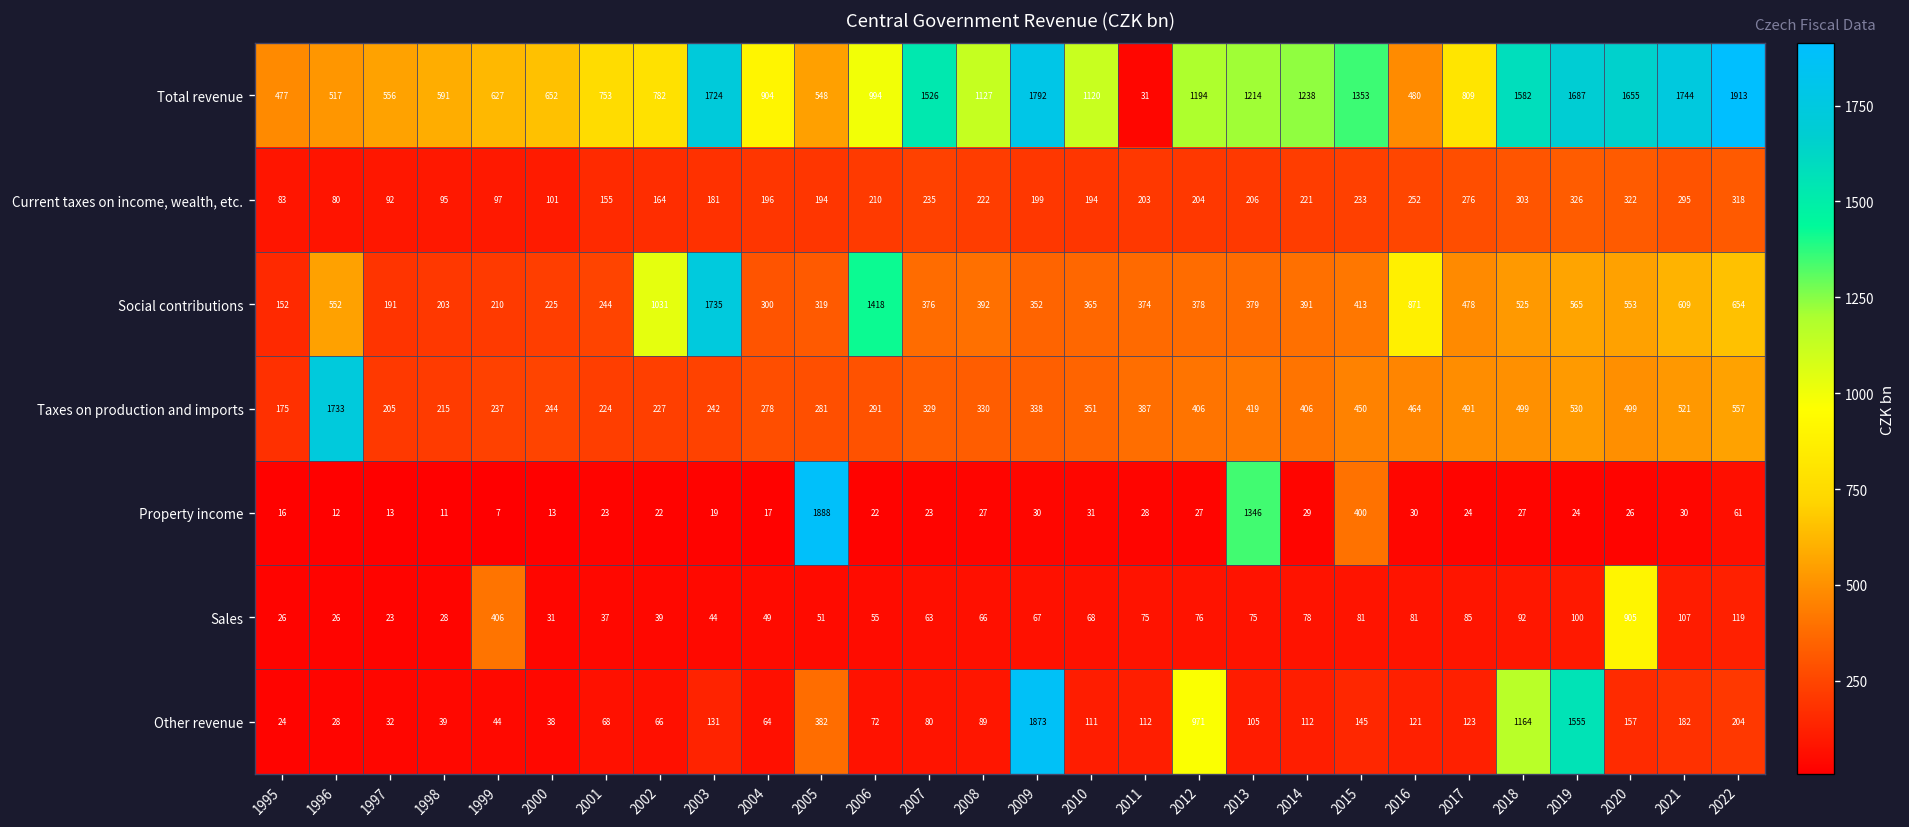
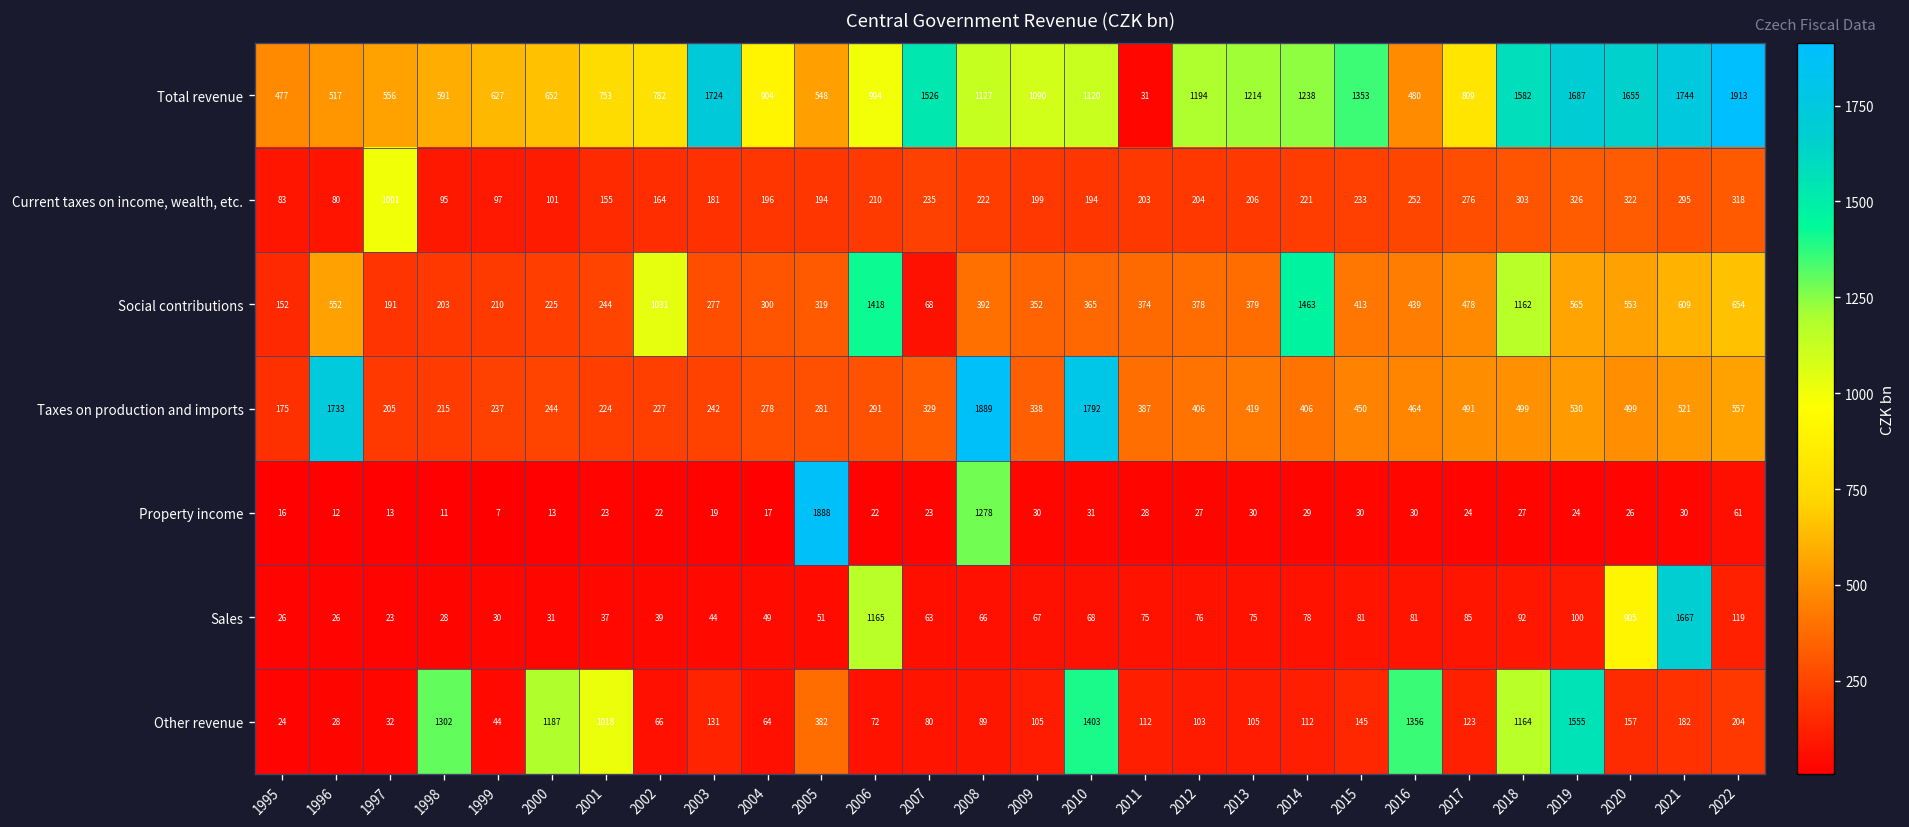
  {
    "Total revenue": {
      "1995": 477,
      "1996": 517,
      "1997": 556,
      "1998": 591,
      "1999": 627,
      "2000": 652,
      "2001": 753,
      "2002": 782,
      "2003": 1724,
      "2004": 904,
      "2005": 548,
      "2006": 994,
      "2007": 1526,
      "2008": 1127,
-     "2009": 1792,
+     "2009": 1090,
      "2010": 1120,
      "2011": 31,
      "2012": 1194,
      "2013": 1214,
      "2014": 1238,
      "2015": 1353,
      "2016": 480,
      "2017": 809,
      "2018": 1582,
      "2019": 1687,
      "2020": 1655,
      "2021": 1744,
      "2022": 1913
    },
    "Current taxes on income, wealth, etc.": {
      "1995": 83,
      "1996": 80,
-     "1997": 92,
+     "1997": 1001,
      "1998": 95,
      "1999": 97,
      "2000": 101,
      "2001": 155,
      "2002": 164,
      "2003": 181,
      "2004": 196,
      "2005": 194,
      "2006": 210,
      "2007": 235,
      "2008": 222,
      "2009": 199,
      "2010": 194,
      "2011": 203,
      "2012": 204,
      "2013": 206,
      "2014": 221,
      "2015": 233,
      "2016": 252,
      "2017": 276,
      "2018": 303,
      "2019": 326,
      "2020": 322,
      "2021": 295,
      "2022": 318
    },
    "Social contributions": {
      "1995": 152,
      "1996": 552,
      "1997": 191,
      "1998": 203,
      "1999": 210,
      "2000": 225,
      "2001": 244,
      "2002": 1031,
-     "2003": 1735,
+     "2003": 277,
      "2004": 300,
      "2005": 319,
      "2006": 1418,
-     "2007": 376,
+     "2007": 68,
      "2008": 392,
      "2009": 352,
      "2010": 365,
      "2011": 374,
      "2012": 378,
      "2013": 379,
-     "2014": 391,
+     "2014": 1463,
      "2015": 413,
-     "2016": 871,
+     "2016": 439,
      "2017": 478,
-     "2018": 525,
+     "2018": 1162,
      "2019": 565,
      "2020": 553,
      "2021": 609,
      "2022": 654
    },
    "Taxes on production and imports": {
      "1995": 175,
      "1996": 1733,
      "1997": 205,
      "1998": 215,
      "1999": 237,
      "2000": 244,
      "2001": 224,
      "2002": 227,
      "2003": 242,
      "2004": 278,
      "2005": 281,
      "2006": 291,
      "2007": 329,
-     "2008": 330,
+     "2008": 1889,
      "2009": 338,
-     "2010": 351,
+     "2010": 1792,
      "2011": 387,
      "2012": 406,
      "2013": 419,
      "2014": 406,
      "2015": 450,
      "2016": 464,
      "2017": 491,
      "2018": 499,
      "2019": 530,
      "2020": 499,
      "2021": 521,
      "2022": 557
    },
    "Property income": {
      "1995": 16,
      "1996": 12,
      "1997": 13,
      "1998": 11,
      "1999": 7,
      "2000": 13,
      "2001": 23,
      "2002": 22,
      "2003": 19,
      "2004": 17,
      "2005": 1888,
      "2006": 22,
      "2007": 23,
-     "2008": 27,
+     "2008": 1278,
      "2009": 30,
      "2010": 31,
      "2011": 28,
      "2012": 27,
-     "2013": 1346,
+     "2013": 30,
      "2014": 29,
-     "2015": 400,
+     "2015": 30,
      "2016": 30,
      "2017": 24,
      "2018": 27,
      "2019": 24,
      "2020": 26,
      "2021": 30,
      "2022": 61
    },
    "Sales": {
      "1995": 26,
      "1996": 26,
      "1997": 23,
      "1998": 28,
-     "1999": 406,
+     "1999": 30,
      "2000": 31,
      "2001": 37,
      "2002": 39,
      "2003": 44,
      "2004": 49,
      "2005": 51,
-     "2006": 55,
+     "2006": 1165,
      "2007": 63,
      "2008": 66,
      "2009": 67,
      "2010": 68,
      "2011": 75,
      "2012": 76,
      "2013": 75,
      "2014": 78,
      "2015": 81,
      "2016": 81,
      "2017": 85,
      "2018": 92,
      "2019": 100,
      "2020": 905,
-     "2021": 107,
+     "2021": 1667,
      "2022": 119
    },
    "Other revenue": {
      "1995": 24,
      "1996": 28,
      "1997": 32,
-     "1998": 39,
+     "1998": 1302,
      "1999": 44,
-     "2000": 38,
-     "2001": 68,
+     "2000": 1187,
+     "2001": 1018,
      "2002": 66,
      "2003": 131,
      "2004": 64,
      "2005": 382,
      "2006": 72,
      "2007": 80,
      "2008": 89,
-     "2009": 1873,
-     "2010": 111,
+     "2009": 105,
+     "2010": 1403,
      "2011": 112,
-     "2012": 971,
+     "2012": 103,
      "2013": 105,
      "2014": 112,
      "2015": 145,
-     "2016": 121,
+     "2016": 1356,
      "2017": 123,
      "2018": 1164,
      "2019": 1555,
      "2020": 157,
      "2021": 182,
      "2022": 204
    }
  }
